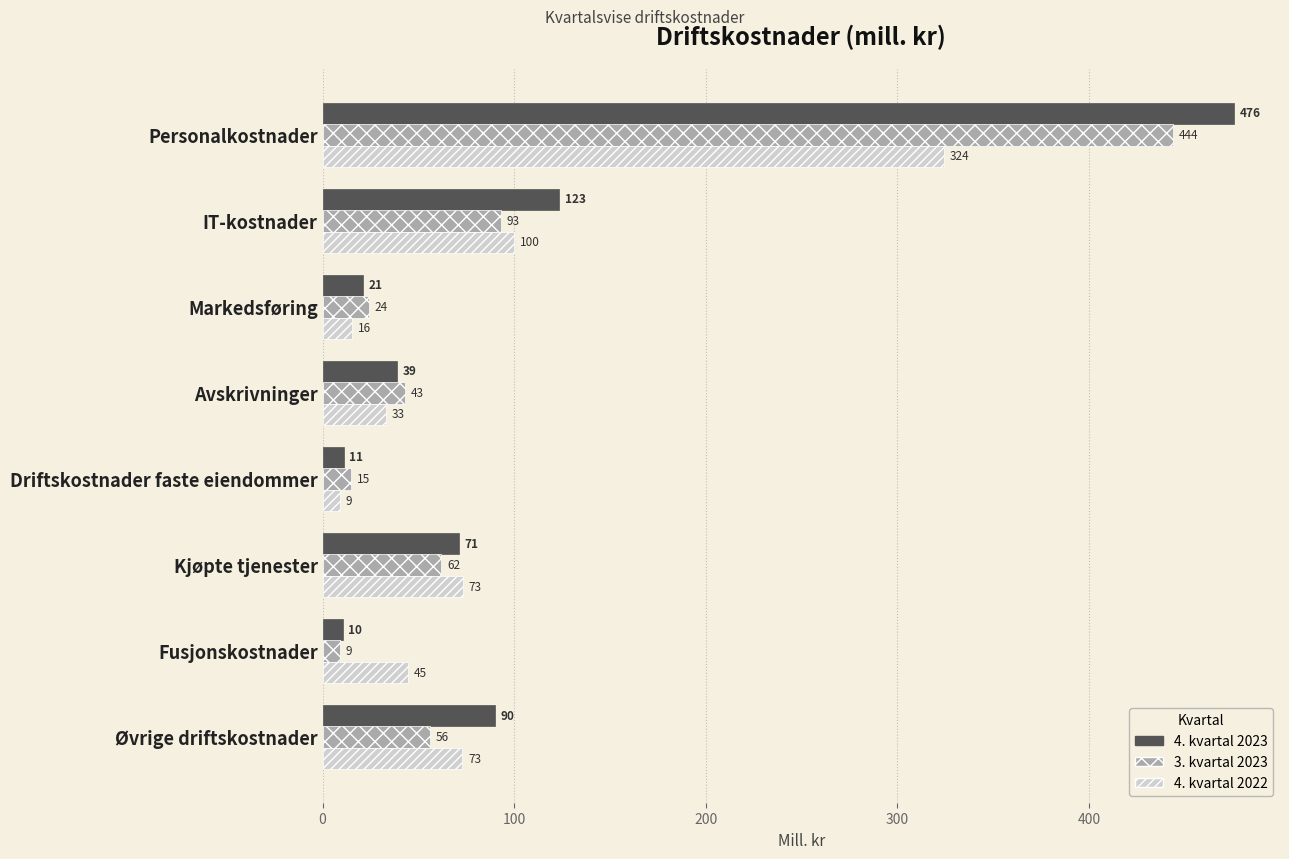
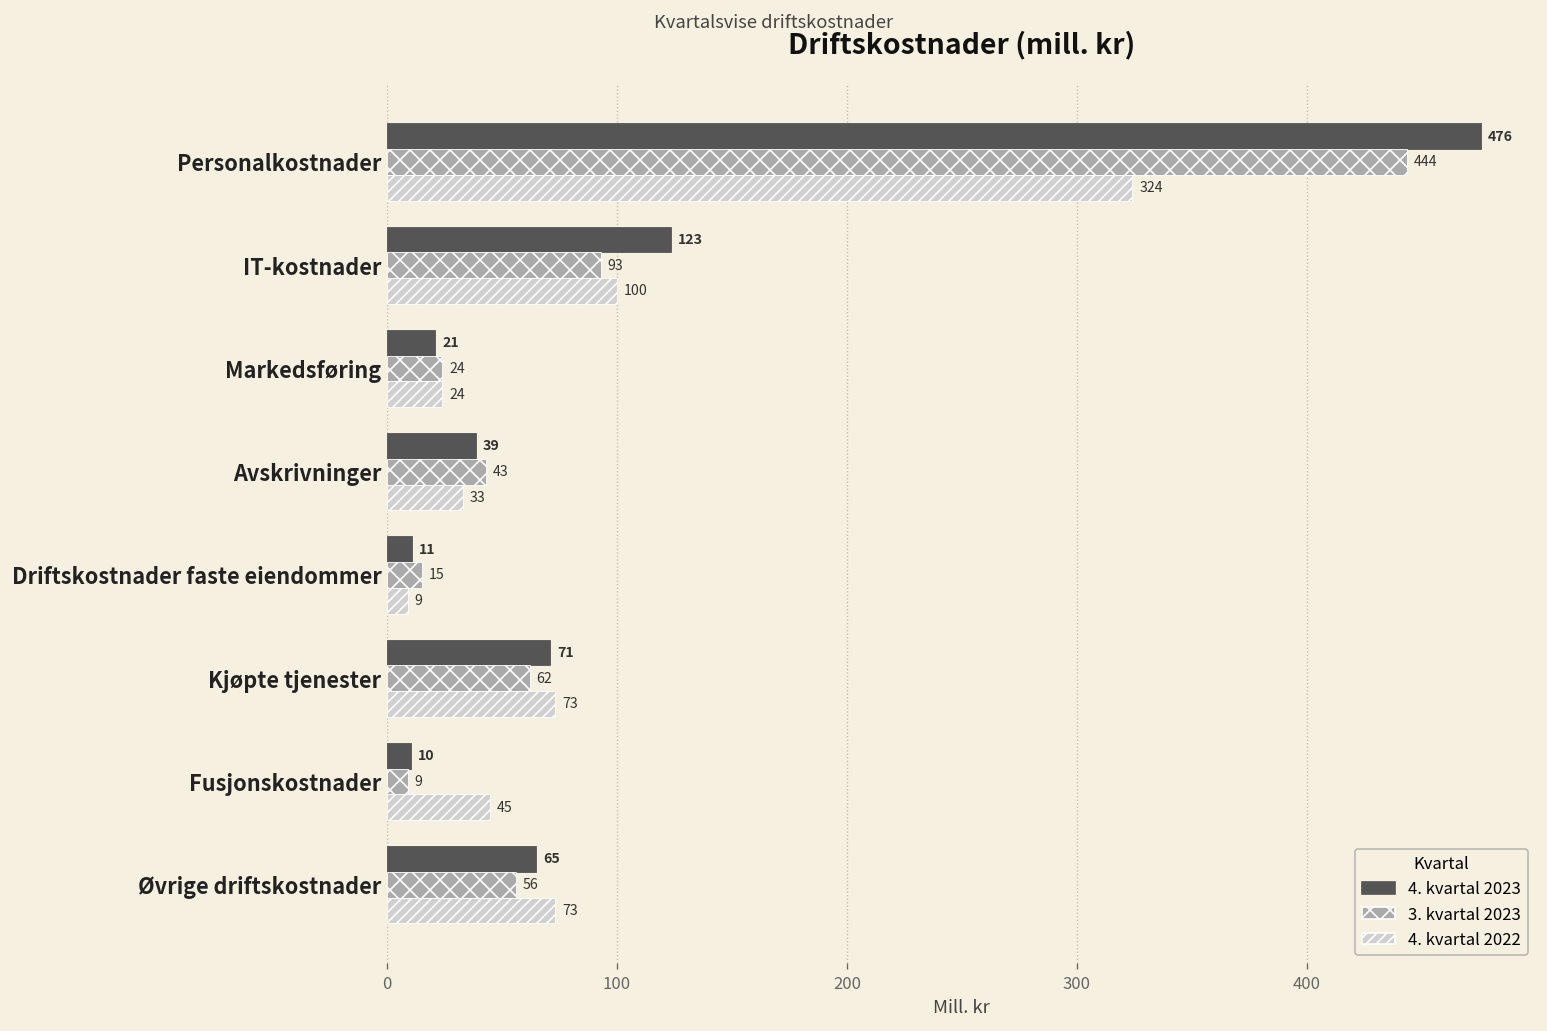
  {
    "4. kvartal 2023": {
      "Personalkostnader": 476,
      "IT-kostnader": 123,
      "Markedsføring": 21,
      "Avskrivninger": 39,
      "Driftskostnader faste eiendommer": 11,
      "Kjøpte tjenester": 71,
      "Fusjonskostnader": 10,
-     "Øvrige driftskostnader": 90
+     "Øvrige driftskostnader": 65
    },
    "3. kvartal 2023": {
      "Personalkostnader": 444,
      "IT-kostnader": 93,
      "Markedsføring": 24,
      "Avskrivninger": 43,
      "Driftskostnader faste eiendommer": 15,
      "Kjøpte tjenester": 62,
      "Fusjonskostnader": 9,
      "Øvrige driftskostnader": 56
    },
    "4. kvartal 2022": {
      "Personalkostnader": 324,
      "IT-kostnader": 100,
-     "Markedsføring": 16,
+     "Markedsføring": 24,
      "Avskrivninger": 33,
      "Driftskostnader faste eiendommer": 9,
      "Kjøpte tjenester": 73,
      "Fusjonskostnader": 45,
      "Øvrige driftskostnader": 73
    }
  }
